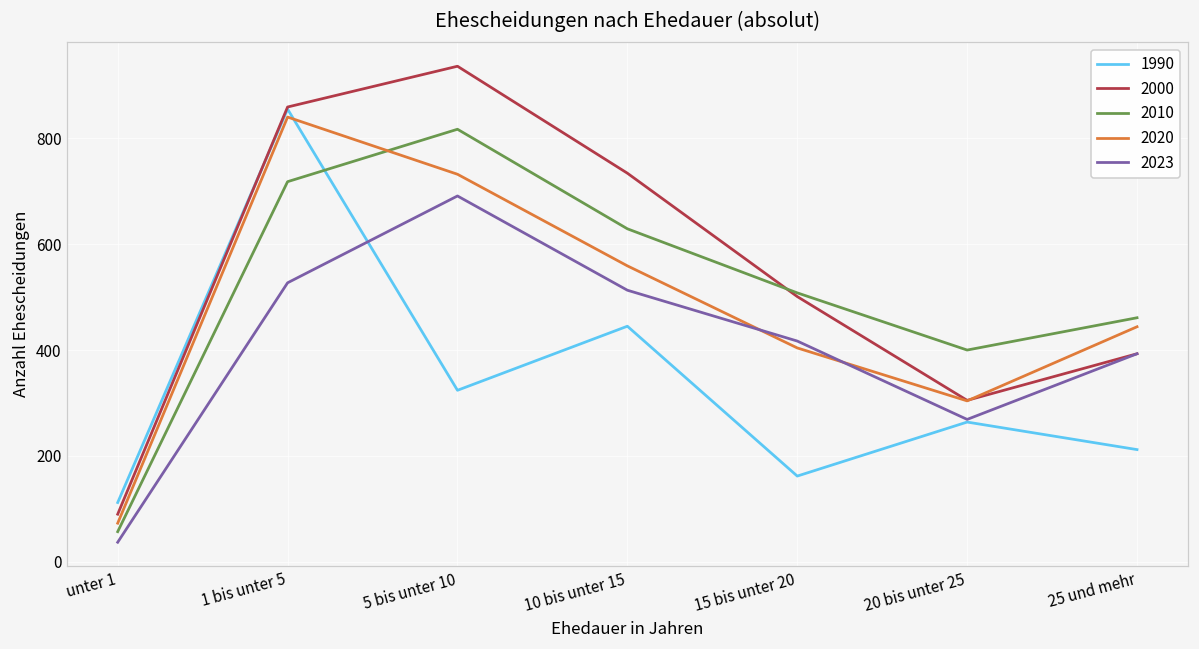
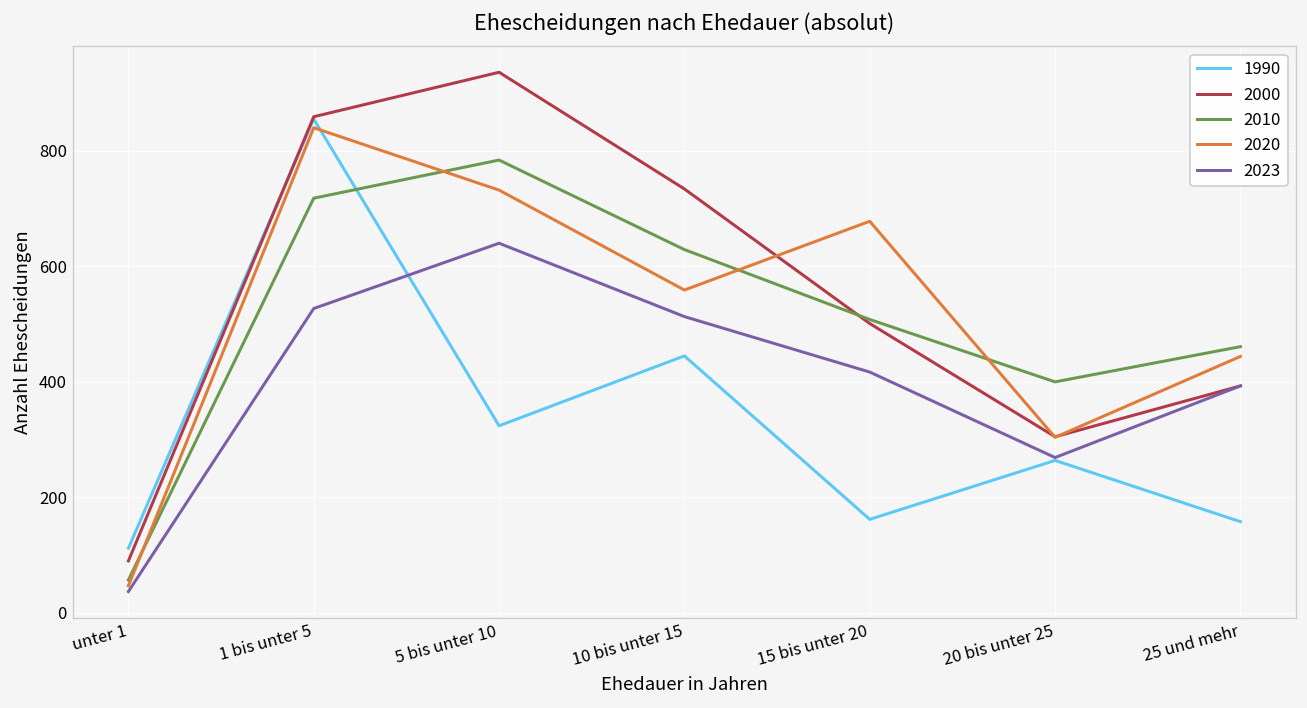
  {
    "1990": {
      "unter 1": 110,
      "5 bis unter 10": 320,
      "10 bis unter 15": 450,
      "15 bis unter 20": 160,
-     "25 und mehr": 210
+     "25 und mehr": 160
    },
    "2000": {
      "unter 1": 90,
      "5 bis unter 10": 940,
      "10 bis unter 15": 730,
      "15 bis unter 20": 500
    },
    "2010": {
      "unter 1": 60,
      "1 bis unter 5": 720,
-     "5 bis unter 10": 820,
+     "5 bis unter 10": 780,
      "10 bis unter 15": 630,
      "15 bis unter 20": 510,
      "20 bis unter 25": 400,
      "25 und mehr": 460
    },
    "2020": {
-     "unter 1": 70,
+     "unter 1": 50,
      "1 bis unter 5": 840,
      "5 bis unter 10": 730,
      "10 bis unter 15": 560,
-     "15 bis unter 20": 400,
+     "15 bis unter 20": 680,
      "25 und mehr": 440
    },
    "2023": {
      "unter 1": 40,
      "1 bis unter 5": 530,
-     "5 bis unter 10": 690,
+     "5 bis unter 10": 640,
      "10 bis unter 15": 510,
      "15 bis unter 20": 420
    }
  }
